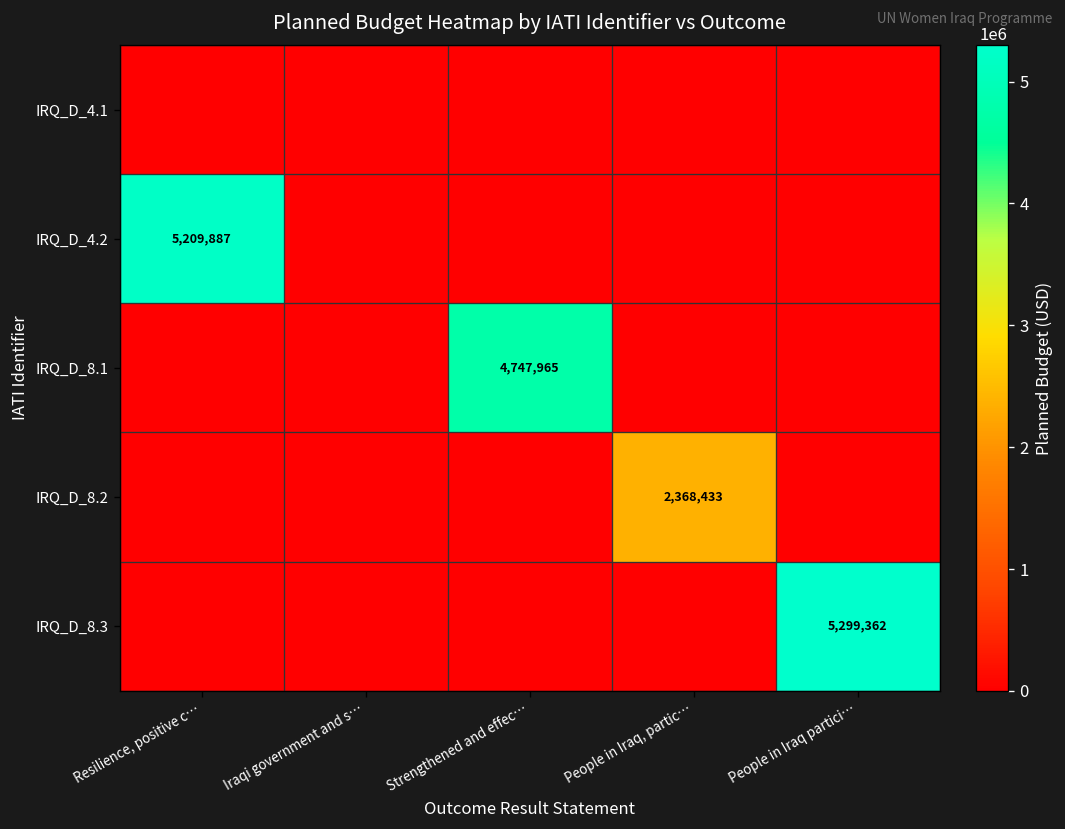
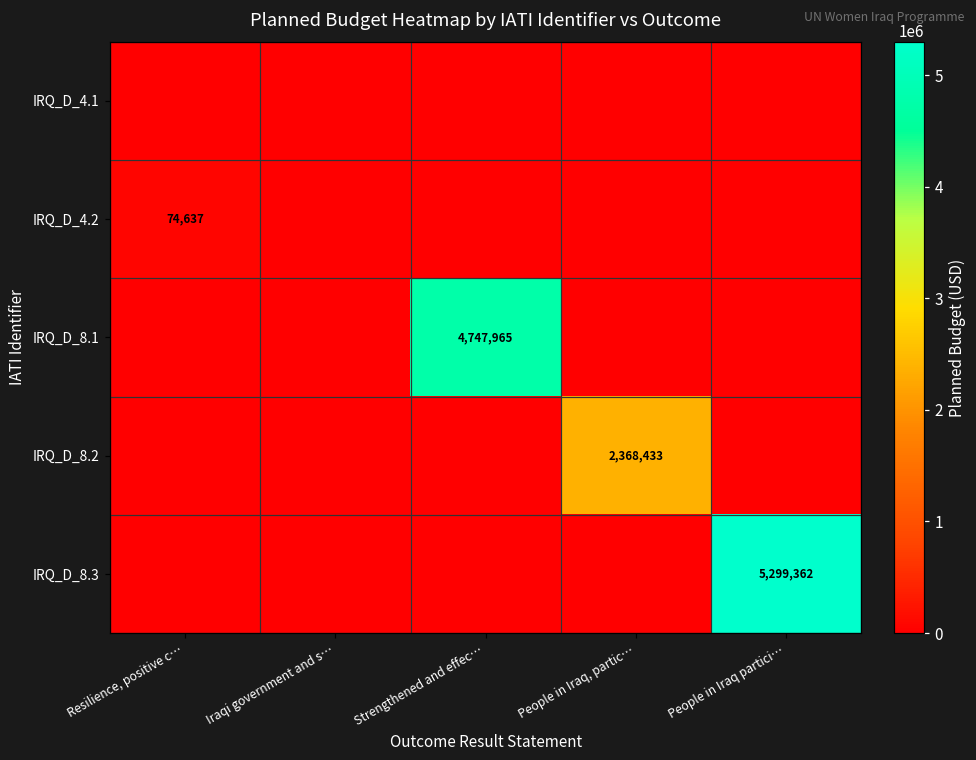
  {
    "IRQ_D_4.2": {
-     "Resilience, positive c…": "5,209,887"
+     "Resilience, positive c…": "74,637"
    },
    "IRQ_D_8.1": {
      "Strengthened and effec…": "4,747,965"
    },
    "IRQ_D_8.2": {
      "People in Iraq, partic…": "2,368,433"
    },
    "IRQ_D_8.3": {
      "People in Iraq partici…": "5,299,362"
    }
  }
